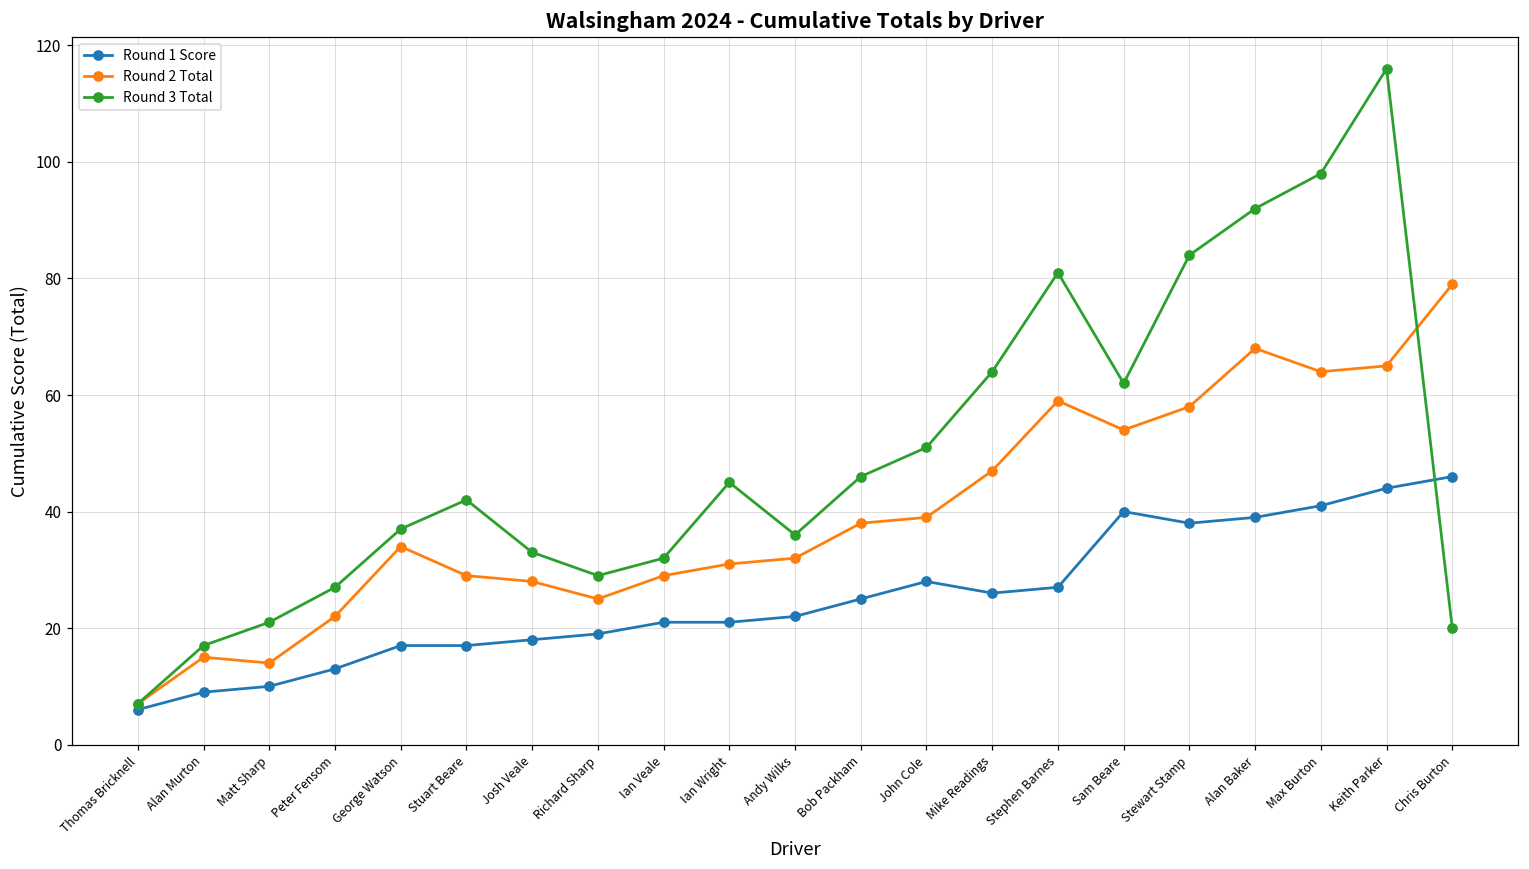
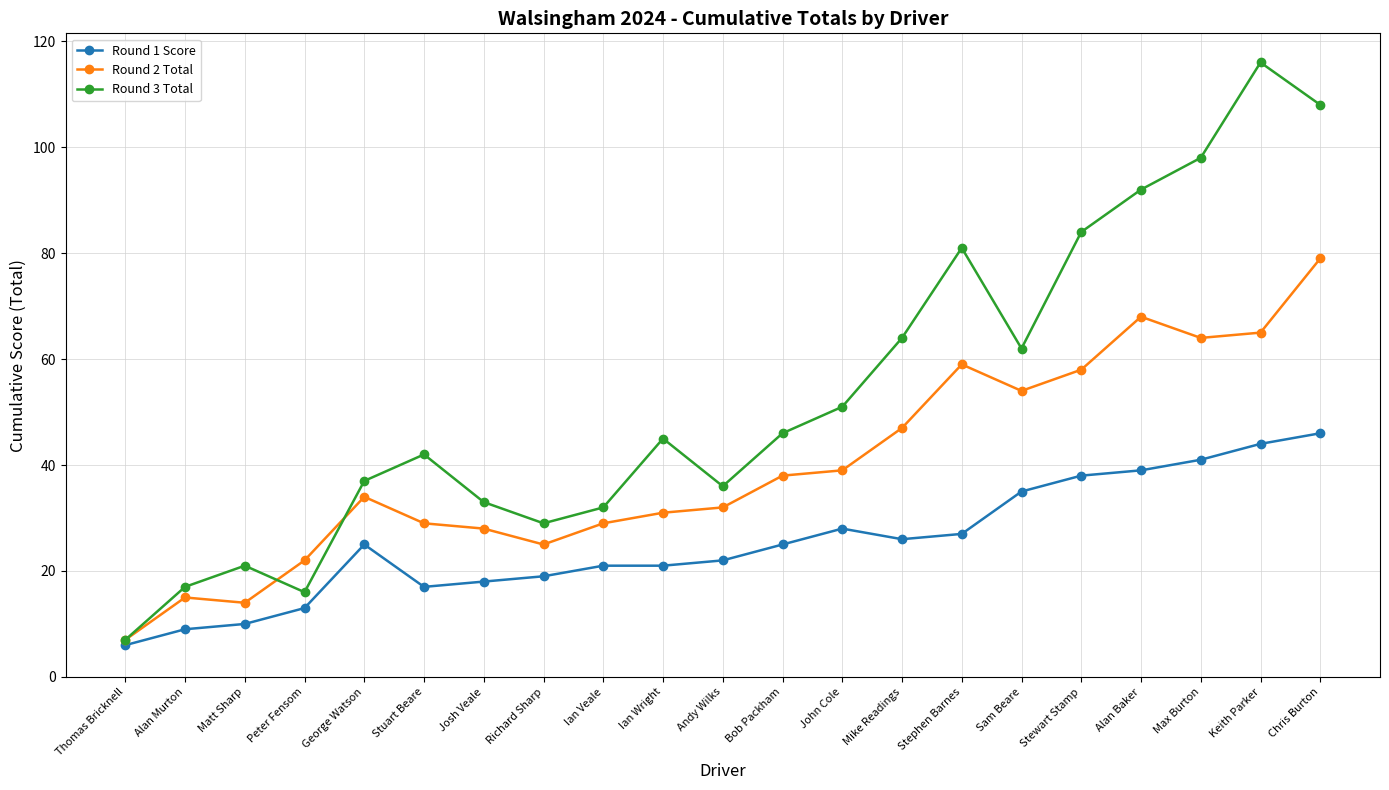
  {
    "Round 1 Score": {
      "Thomas Bricknell": 6,
      "Alan Murton": 9,
      "Matt Sharp": 10,
      "Peter Fensom": 13,
-     "George Watson": 17,
+     "George Watson": 25,
      "Stuart Beare": 17,
      "Josh Veale": 18,
      "Richard Sharp": 19,
      "Ian Veale": 21,
      "Ian Wright": 21,
      "Andy Wilks": 22,
      "Bob Packham": 25,
      "John Cole": 28,
      "Mike Readings": 26,
      "Stephen Barnes": 27,
-     "Sam Beare": 40,
+     "Sam Beare": 35,
      "Stewart Stamp": 38,
      "Alan Baker": 39,
      "Max Burton": 41,
      "Keith Parker": 44,
      "Chris Burton": 46
    },
    "Round 2 Total": {
      "Alan Murton": 15,
      "Matt Sharp": 14,
      "Peter Fensom": 22,
      "George Watson": 34,
      "Stuart Beare": 29,
      "Josh Veale": 28,
      "Richard Sharp": 25,
      "Ian Veale": 29,
      "Ian Wright": 31,
      "Andy Wilks": 32,
      "Bob Packham": 38,
      "John Cole": 39,
      "Mike Readings": 47,
      "Stephen Barnes": 59,
      "Sam Beare": 54,
      "Stewart Stamp": 58,
      "Alan Baker": 68,
      "Max Burton": 64,
      "Keith Parker": 65,
      "Chris Burton": 79
    },
    "Round 3 Total": {
      "Alan Murton": 17,
      "Matt Sharp": 21,
-     "Peter Fensom": 27,
+     "Peter Fensom": 16,
      "George Watson": 37,
      "Stuart Beare": 42,
      "Josh Veale": 33,
      "Richard Sharp": 29,
      "Ian Veale": 32,
      "Ian Wright": 45,
      "Andy Wilks": 36,
      "Bob Packham": 46,
      "John Cole": 51,
      "Mike Readings": 64,
      "Stephen Barnes": 81,
      "Sam Beare": 62,
      "Stewart Stamp": 84,
      "Alan Baker": 92,
      "Max Burton": 98,
      "Keith Parker": 116,
-     "Chris Burton": 20
+     "Chris Burton": 108
    }
  }
